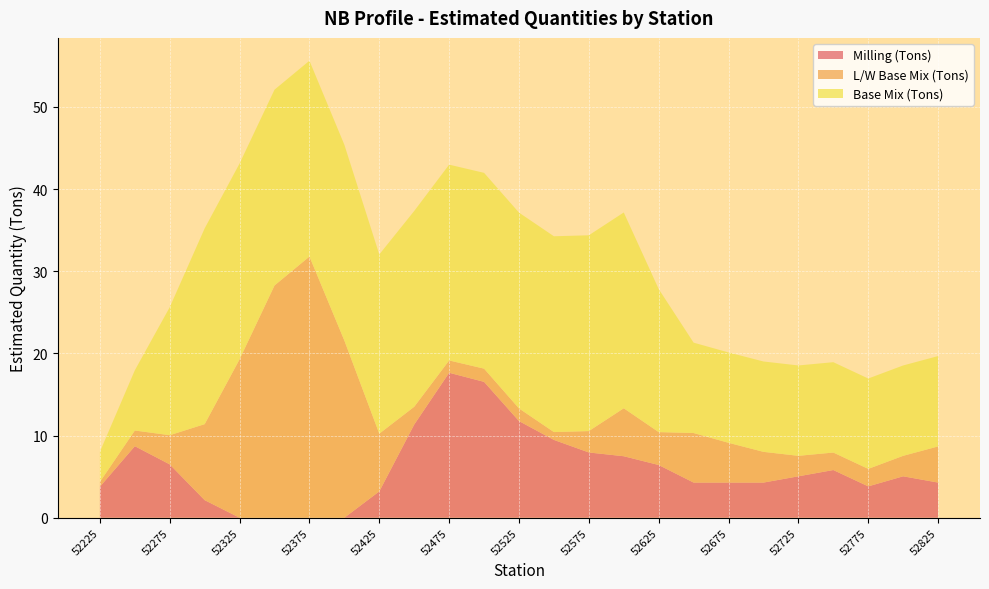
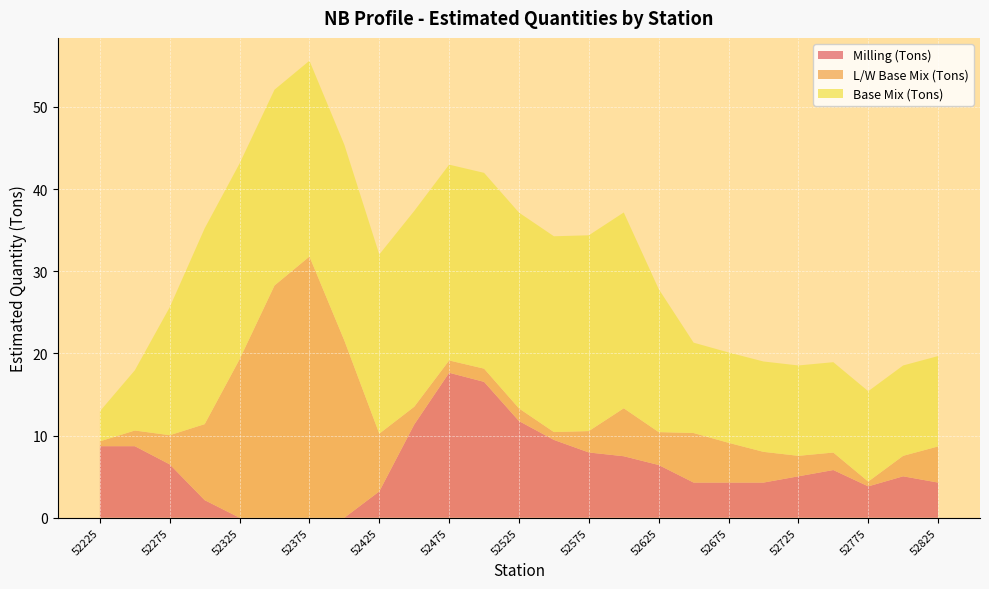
  {
    "Milling (Tons)": {
-     "52225": 4,
+     "52225": 9,
      "52275": 6,
      "52325": 0,
      "52375": 0,
      "52425": 3,
      "52475": 18,
      "52525": 12,
      "52575": 8,
      "52625": 6,
      "52675": 4,
      "52725": 5,
      "52775": 4,
      "52825": 4
    },
    "L/W Base Mix (Tons)": {
      "52225": 1,
      "52275": 4,
      "52325": 19,
      "52375": 32,
      "52425": 7,
      "52475": 1,
      "52525": 2,
      "52575": 3,
      "52625": 4,
      "52675": 5,
      "52725": 2,
-     "52775": 2,
+     "52775": 1,
      "52825": 4
    },
    "Base Mix (Tons)": {
      "52225": 4,
      "52275": 16,
      "52325": 24,
      "52375": 24,
      "52425": 22,
      "52475": 24,
      "52525": 24,
      "52575": 24,
      "52625": 17,
      "52675": 11,
      "52725": 11,
      "52775": 11,
      "52825": 11
    }
  }
